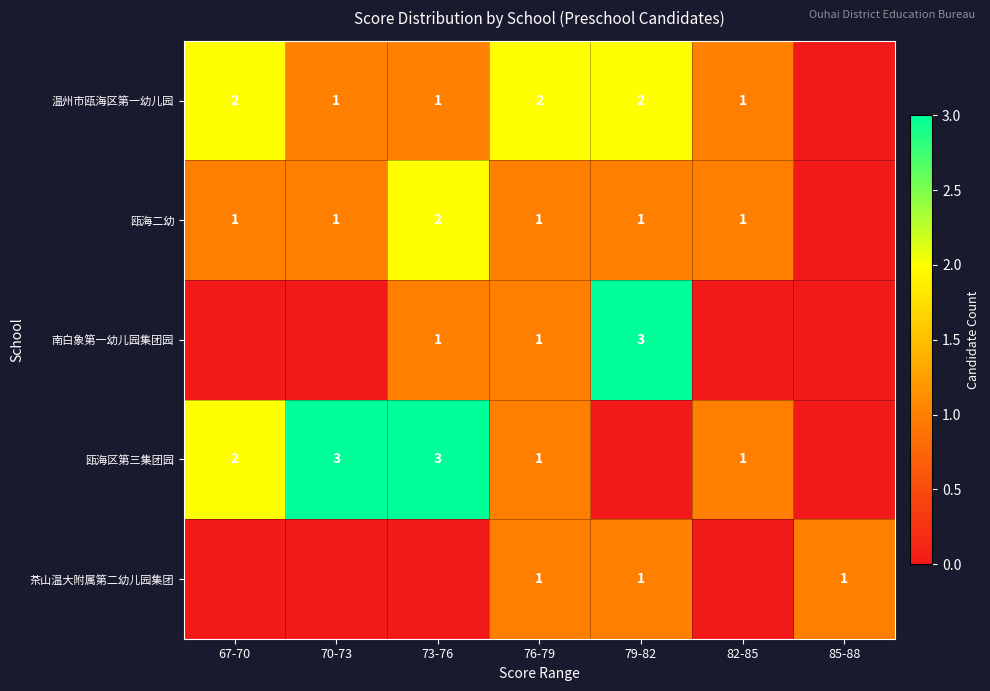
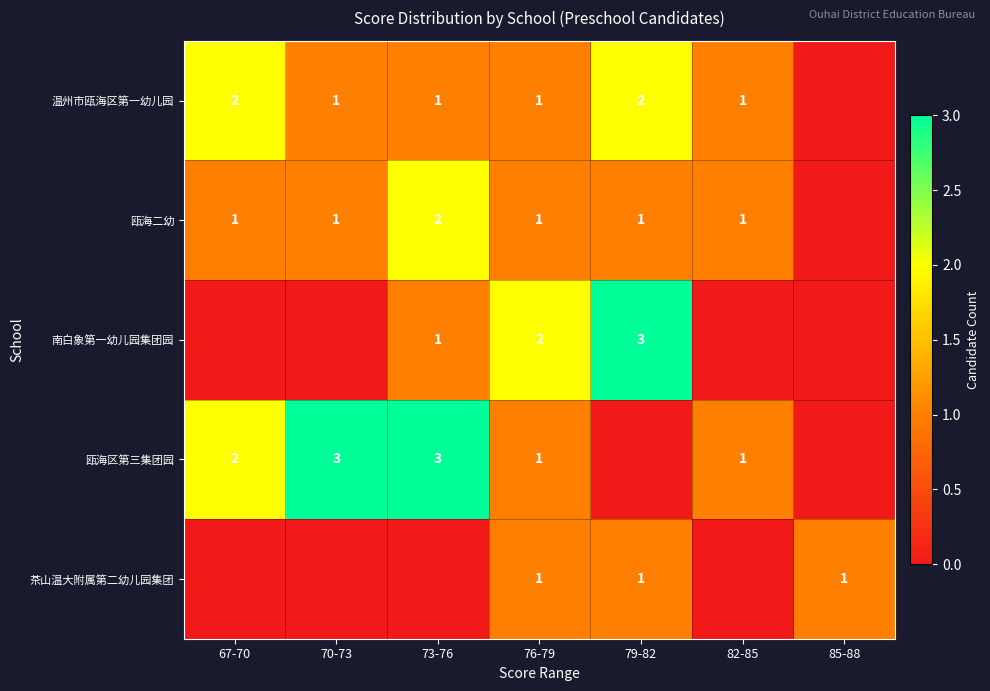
  {
    "温州市瓯海区第一幼儿园": {
      "67-70": 2,
      "70-73": 1,
      "73-76": 1,
-     "76-79": 2,
+     "76-79": 1,
      "79-82": 2,
      "82-85": 1
    },
    "瓯海二幼": {
      "67-70": 1,
      "70-73": 1,
      "73-76": 2,
      "76-79": 1,
      "79-82": 1,
      "82-85": 1
    },
    "南白象第一幼儿园集团园": {
      "73-76": 1,
-     "76-79": 1,
+     "76-79": 2,
      "79-82": 3
    },
    "瓯海区第三集团园": {
      "67-70": 2,
      "70-73": 3,
      "73-76": 3,
      "76-79": 1,
      "82-85": 1
    },
    "茶山温大附属第二幼儿园集团": {
      "76-79": 1,
      "79-82": 1,
      "85-88": 1
    }
  }
